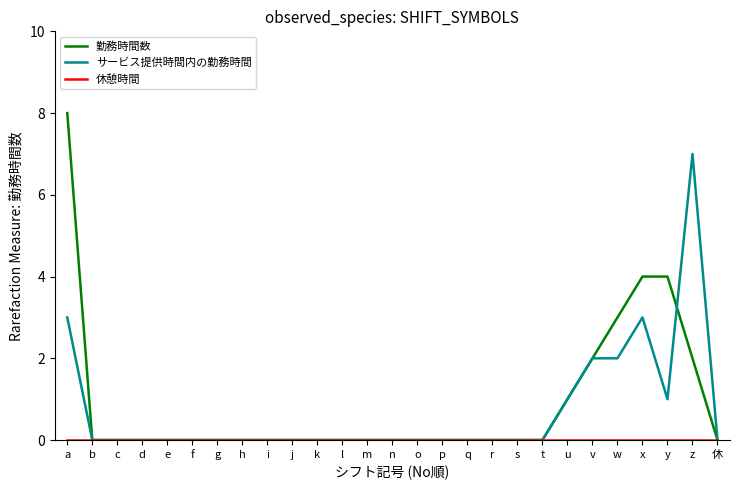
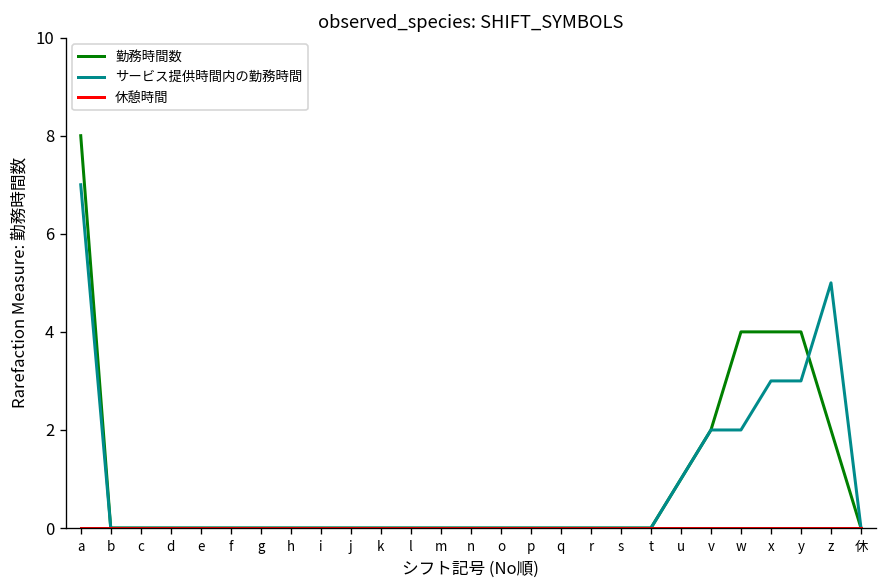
  {
    "勤務時間数": {
      "a": 8,
-     "w": 3,
+     "w": 4,
      "x": 4,
      "y": 4,
      "z": 2
    },
    "サービス提供時間内の勤務時間": {
-     "a": 3,
+     "a": 7,
      "w": 2,
      "x": 3,
-     "y": 1,
-     "z": 7
+     "y": 3,
+     "z": 5
    },
    "休憩時間": {
      "a": 0,
      "u": 0,
      "v": 0,
      "w": 0,
      "x": 0,
      "y": 0,
      "z": 0
    }
  }
